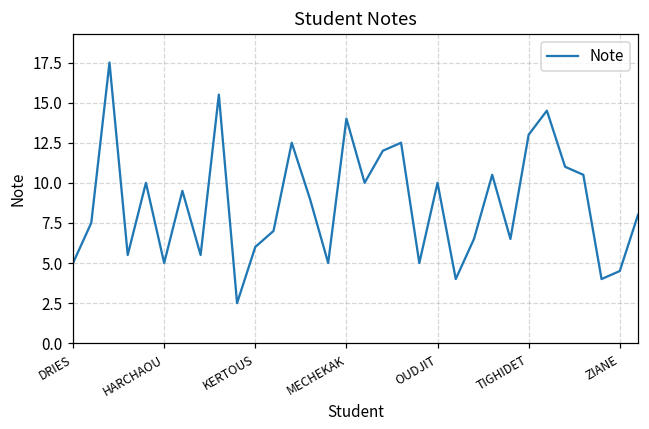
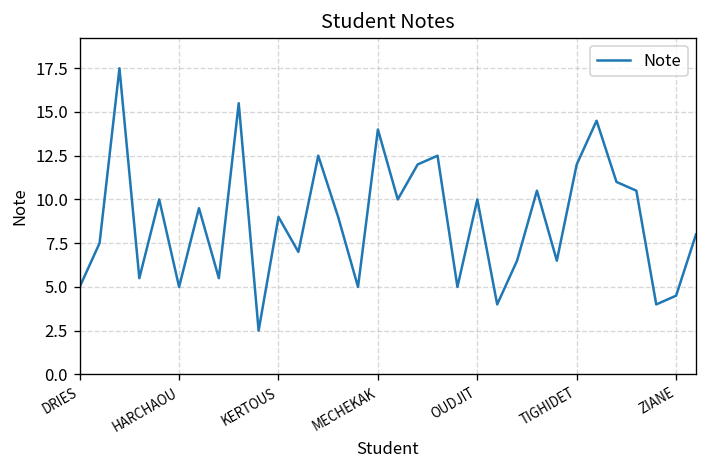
  {
    "DRIES": 5,
    "HARCHAOU": 5,
-   "KERTOUS": 6,
+   "KERTOUS": 9,
    "MECHEKAK": 14,
    "OUDJIT": 10,
-   "TIGHIDET": 13,
+   "TIGHIDET": 12,
    "ZIANE": 4.5
  }
